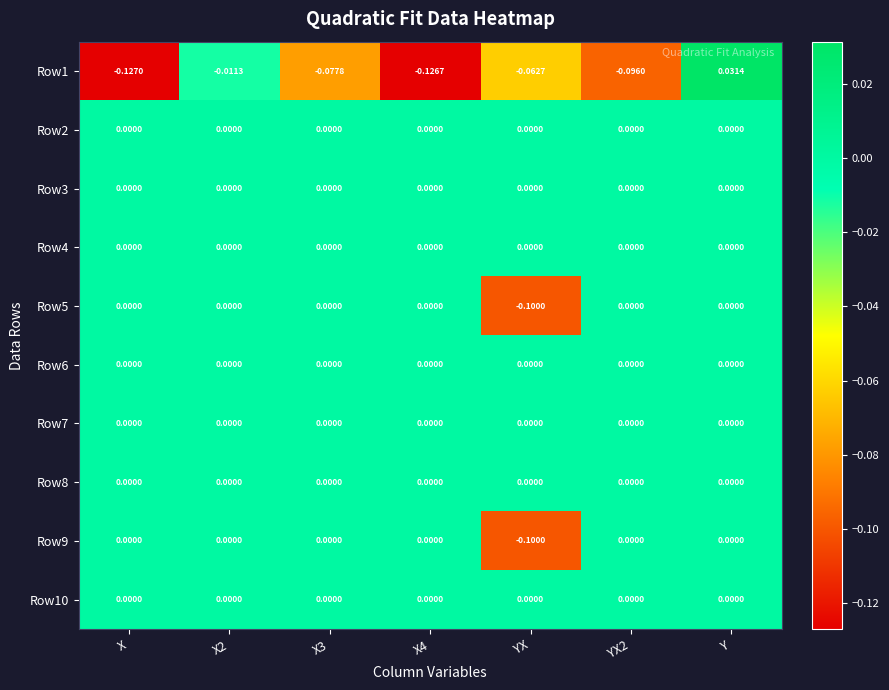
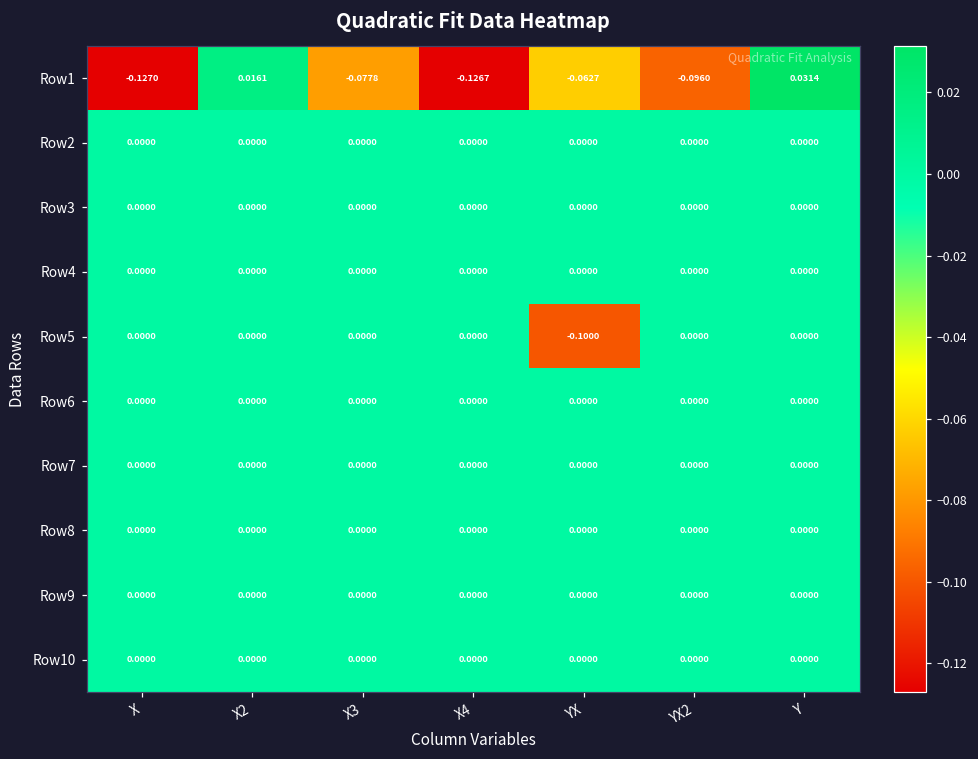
  {
    "Row1": {
      "X": -0.1270,
-     "X2": -0.0113,
+     "X2": 0.0161,
      "X3": -0.0778,
      "X4": -0.1267,
      "YX": -0.0627,
      "YX2": -0.0960
    },
    "Row2": {
      "X": 0.0000,
      "X2": 0.0000,
      "X3": 0.0000,
      "X4": 0.0000,
      "YX": 0.0000,
      "YX2": 0.0000,
      "Y": 0.0000
    },
    "Row3": {
      "X": 0.0000,
      "X2": 0.0000,
      "X3": 0.0000,
      "X4": 0.0000,
      "YX": 0.0000,
      "YX2": 0.0000,
      "Y": 0.0000
    },
    "Row4": {
      "X": 0.0000,
      "X2": 0.0000,
      "X3": 0.0000,
      "X4": 0.0000,
      "YX": 0.0000,
      "YX2": 0.0000,
      "Y": 0.0000
    },
    "Row5": {
      "X": 0.0000,
      "X2": 0.0000,
      "X3": 0.0000,
      "X4": 0.0000,
      "YX": -0.1000,
      "YX2": 0.0000,
      "Y": 0.0000
    },
    "Row6": {
      "X": 0.0000,
      "X2": 0.0000,
      "X3": 0.0000,
      "X4": 0.0000,
      "YX": 0.0000,
      "YX2": 0.0000,
      "Y": 0.0000
    },
    "Row7": {
      "X": 0.0000,
      "X2": 0.0000,
      "X3": 0.0000,
      "X4": 0.0000,
      "YX": 0.0000,
      "YX2": 0.0000,
      "Y": 0.0000
    },
    "Row8": {
      "X": 0.0000,
      "X2": 0.0000,
      "X3": 0.0000,
      "X4": 0.0000,
      "YX": 0.0000,
      "YX2": 0.0000,
      "Y": 0.0000
    },
    "Row9": {
      "X": 0.0000,
      "X2": 0.0000,
      "X3": 0.0000,
      "X4": 0.0000,
-     "YX": -0.1000,
+     "YX": 0.0000,
      "YX2": 0.0000,
      "Y": 0.0000
    },
    "Row10": {
      "X": 0.0000,
      "X2": 0.0000,
      "X3": 0.0000,
      "X4": 0.0000,
      "YX": 0.0000,
      "YX2": 0.0000,
      "Y": 0.0000
    }
  }
